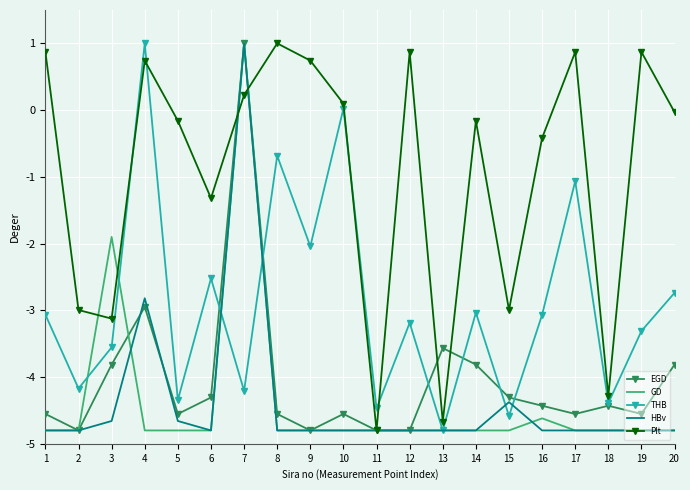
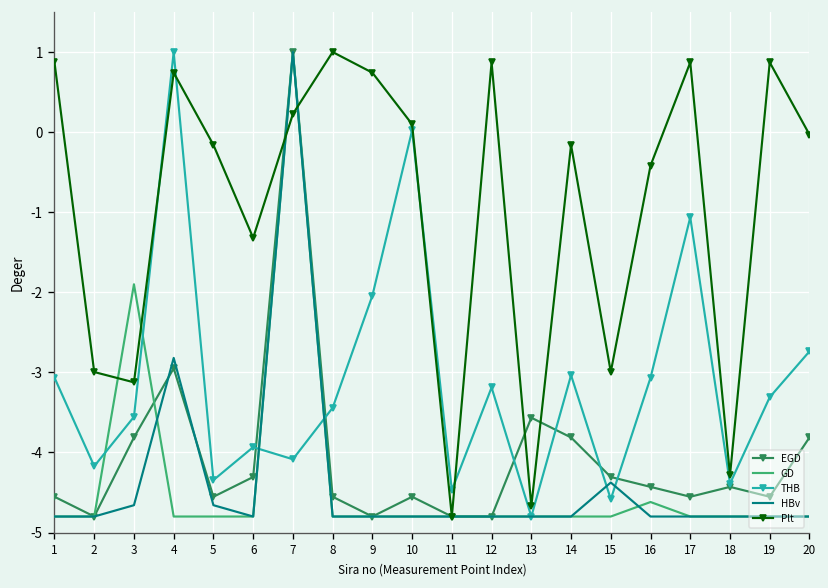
  {
    "THB": {
      "1": -3.1,
      "2": -4.2,
      "3": -3.6,
      "4": 1.0,
      "5": -4.3,
-     "6": -2.5,
-     "7": -4.2,
-     "8": -0.7,
+     "6": -3.9,
+     "7": -4.1,
+     "8": -3.4,
      "9": -2.0,
      "10": 0.0,
      "11": -4.5,
      "12": -3.2,
      "14": -3.0,
      "15": -4.6,
      "16": -3.1,
      "17": -1.1,
      "18": -4.4,
      "19": -3.3,
      "20": -2.7
    },
    "HBv": {
      "3": -4.7,
      "4": -2.8,
      "5": -4.7,
      "15": -4.4,
      "16": -4.8
    },
    "Plt": {
      "1": 0.9,
      "2": -3.0,
      "3": -3.1,
      "4": 0.7,
      "5": -0.2,
      "6": -1.3,
      "7": 0.2,
      "8": 1.0,
      "9": 0.7,
      "10": 0.1,
      "12": 0.9,
      "13": -4.7,
      "14": -0.2,
      "15": -3.0,
      "16": -0.4,
      "17": 0.9,
      "18": -4.3,
      "19": 0.9,
      "20": 0.0
    }
  }
